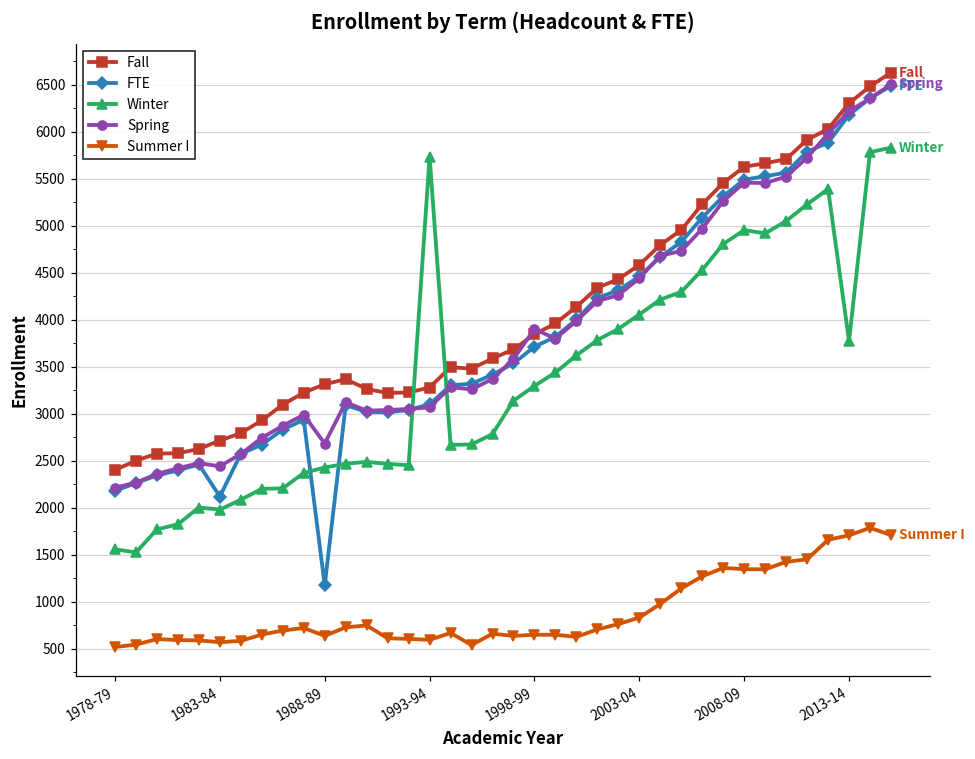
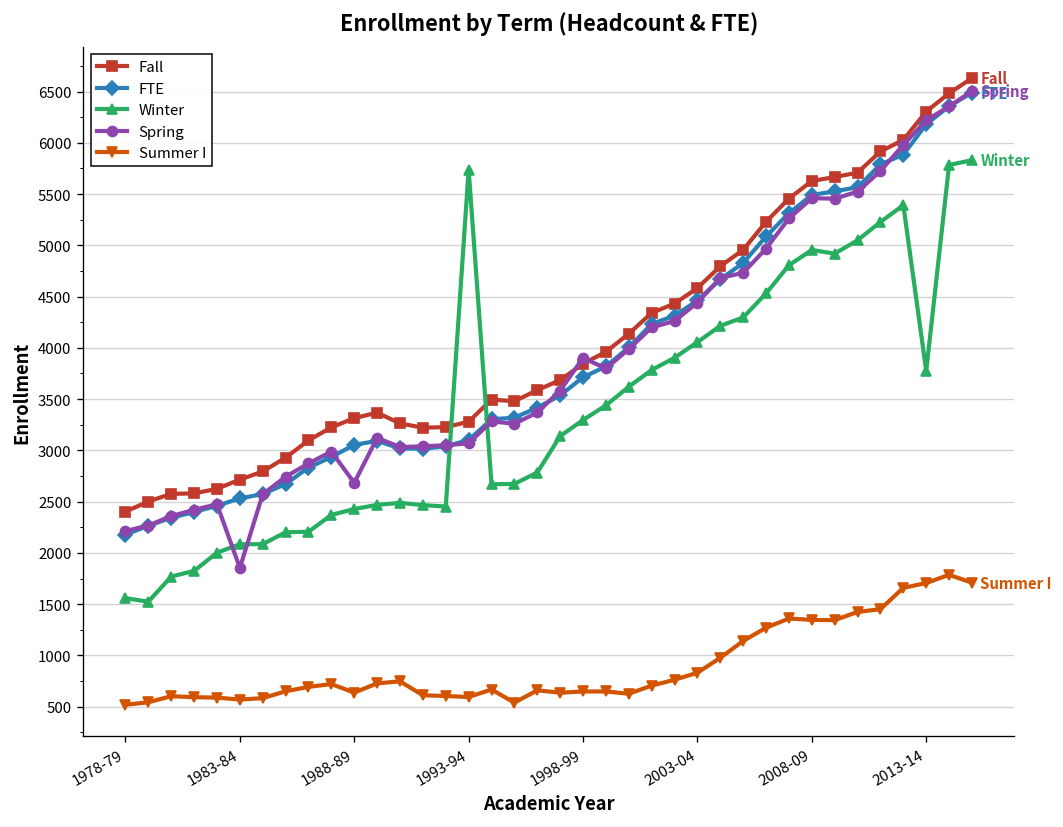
  {
    "FTE": {
      "1978-79": 2200,
-     "1983-84": 2100,
-     "1988-89": 1200,
+     "1983-84": 2500,
+     "1988-89": 3100,
      "1993-94": 3100,
      "1998-99": 3700,
      "2008-09": 5500,
      "2013-14": 6200
    },
    "Winter": {
      "1978-79": 1600,
-     "1983-84": 2000,
+     "1983-84": 2100,
      "1988-89": 2400,
      "1993-94": 5700,
      "1998-99": 3300,
      "2003-04": 4100,
      "2008-09": 5000,
      "2013-14": 3800
    },
    "Spring": {
      "1978-79": 2200,
-     "1983-84": 2400,
+     "1983-84": 1900,
      "1988-89": 2700,
      "1993-94": 3100,
      "1998-99": 3900,
      "2008-09": 5500,
      "2013-14": 6200
    }
  }
